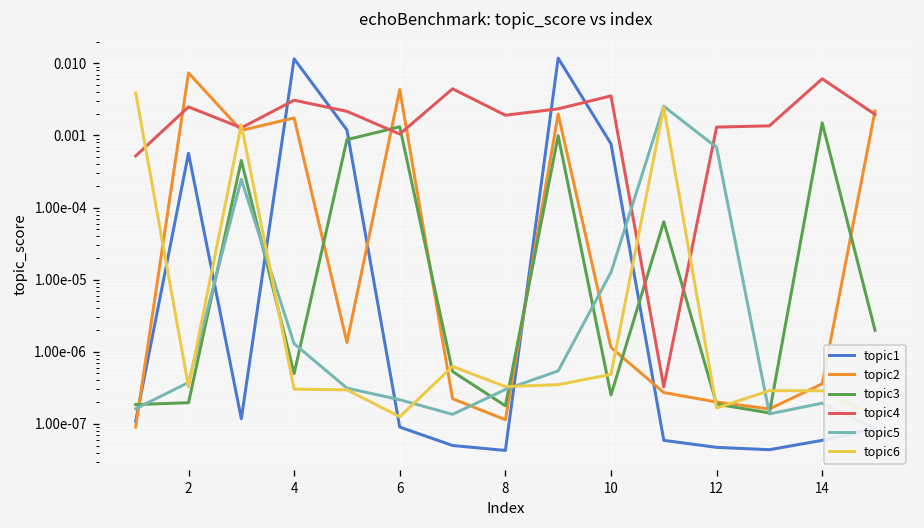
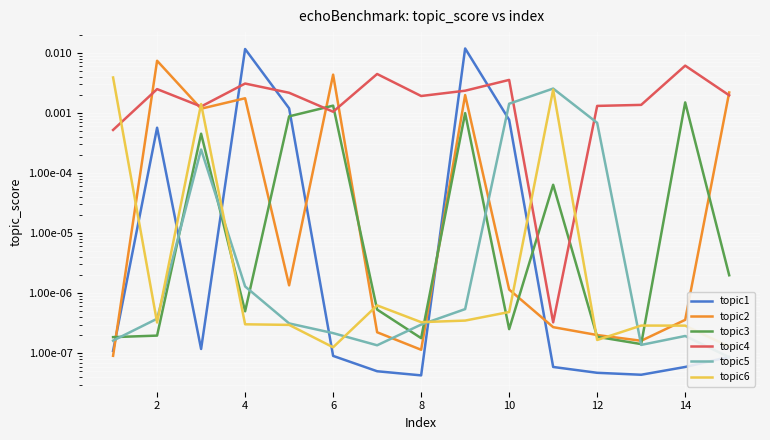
  {
    "topic1": {
      "2": 0.0006,
      "4": 0.012,
      "6": 0.00000009,
      "8": 0.00000004,
      "10": 0.0008,
      "12": 0.00000005,
      "14": 0.00000006
    },
    "topic2": {
      "2": 0.007,
      "4": 0.0018,
      "6": 0.004,
      "8": 0.00000011,
      "10": 0.0000011,
      "14": 0.0000004
    },
    "topic3": {
      "2": 0.00000020,
      "4": 0.0000005,
      "6": 0.0013,
      "8": 0.00000018,
      "10": 0.00000025,
      "14": 0.0015
    },
    "topic4": {
      "2": 0.0025,
      "4": 0.003,
      "6": 0.0010,
      "8": 0.0019,
      "10": 0.004,
      "12": 0.0013,
      "14": 0.006
    },
    "topic5": {
      "2": 0.0000004,
      "4": 0.0000013,
      "6": 0.00000022,
-     "10": 0.000013,
+     "10": 0.0014,
      "12": 0.0007,
      "14": 0.00000019
    },
    "topic6": {
      "2": 0.0000003,
      "4": 0.0000003,
      "6": 0.00000013,
      "10": 0.0000005,
      "12": 0.00000017,
      "14": 0.0000003
    }
  }
